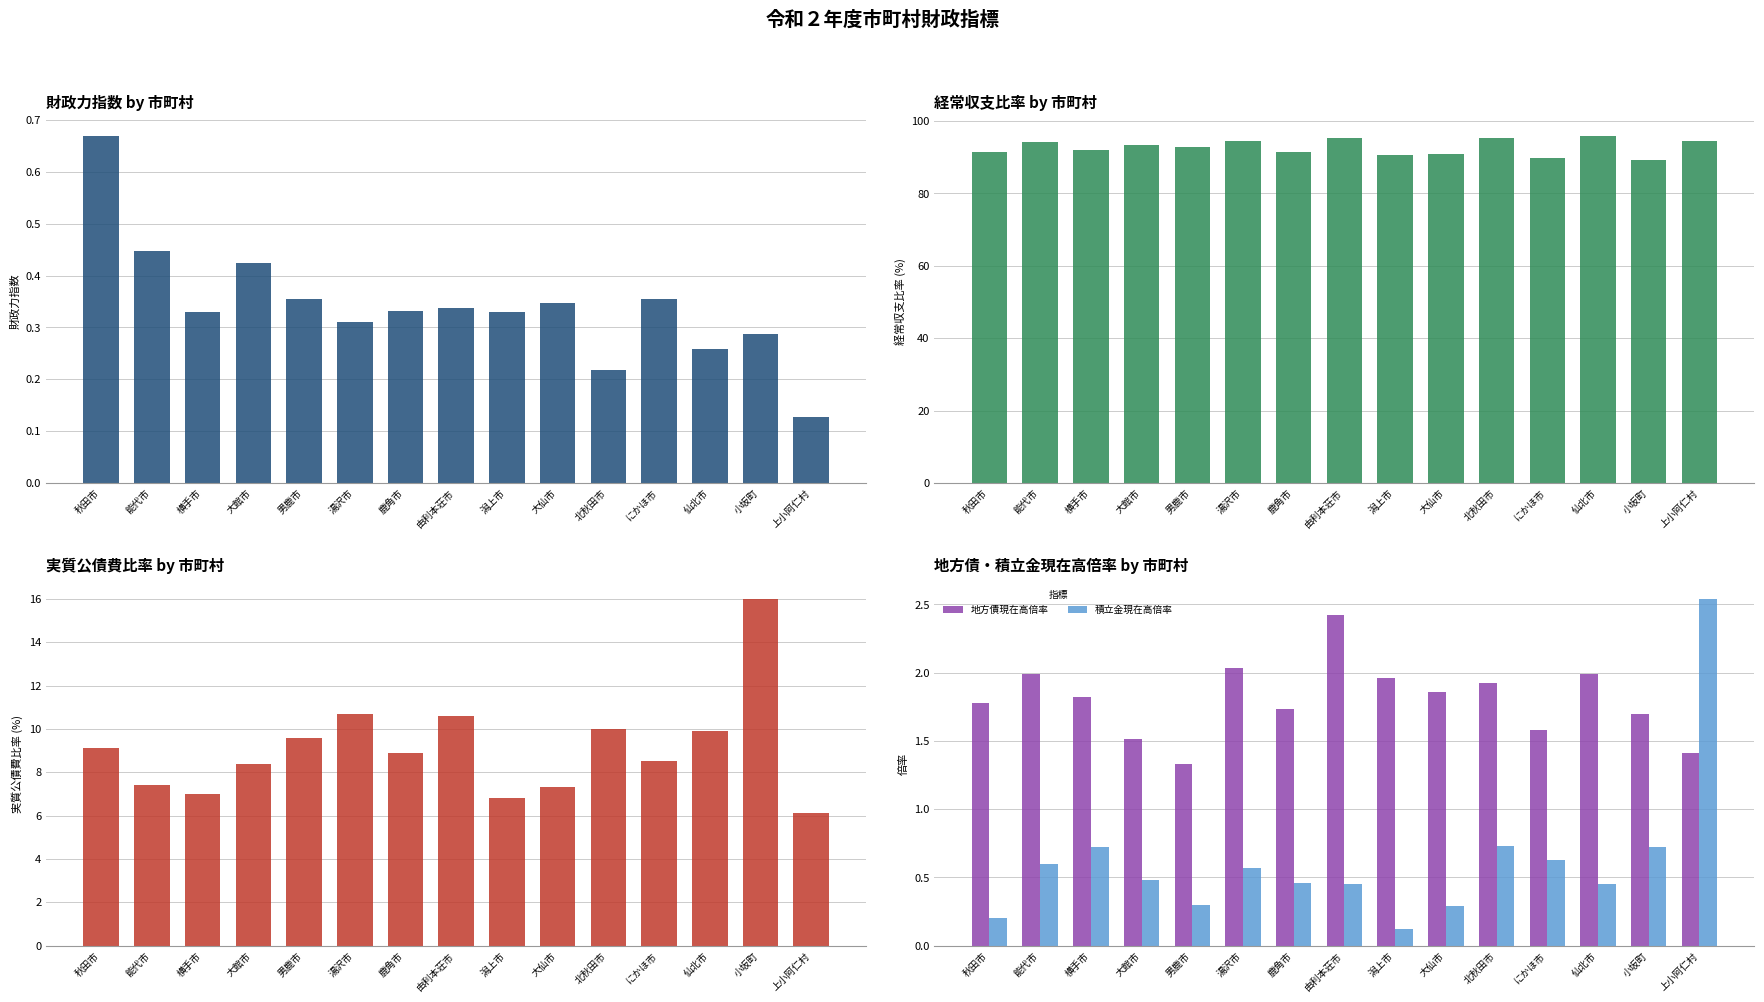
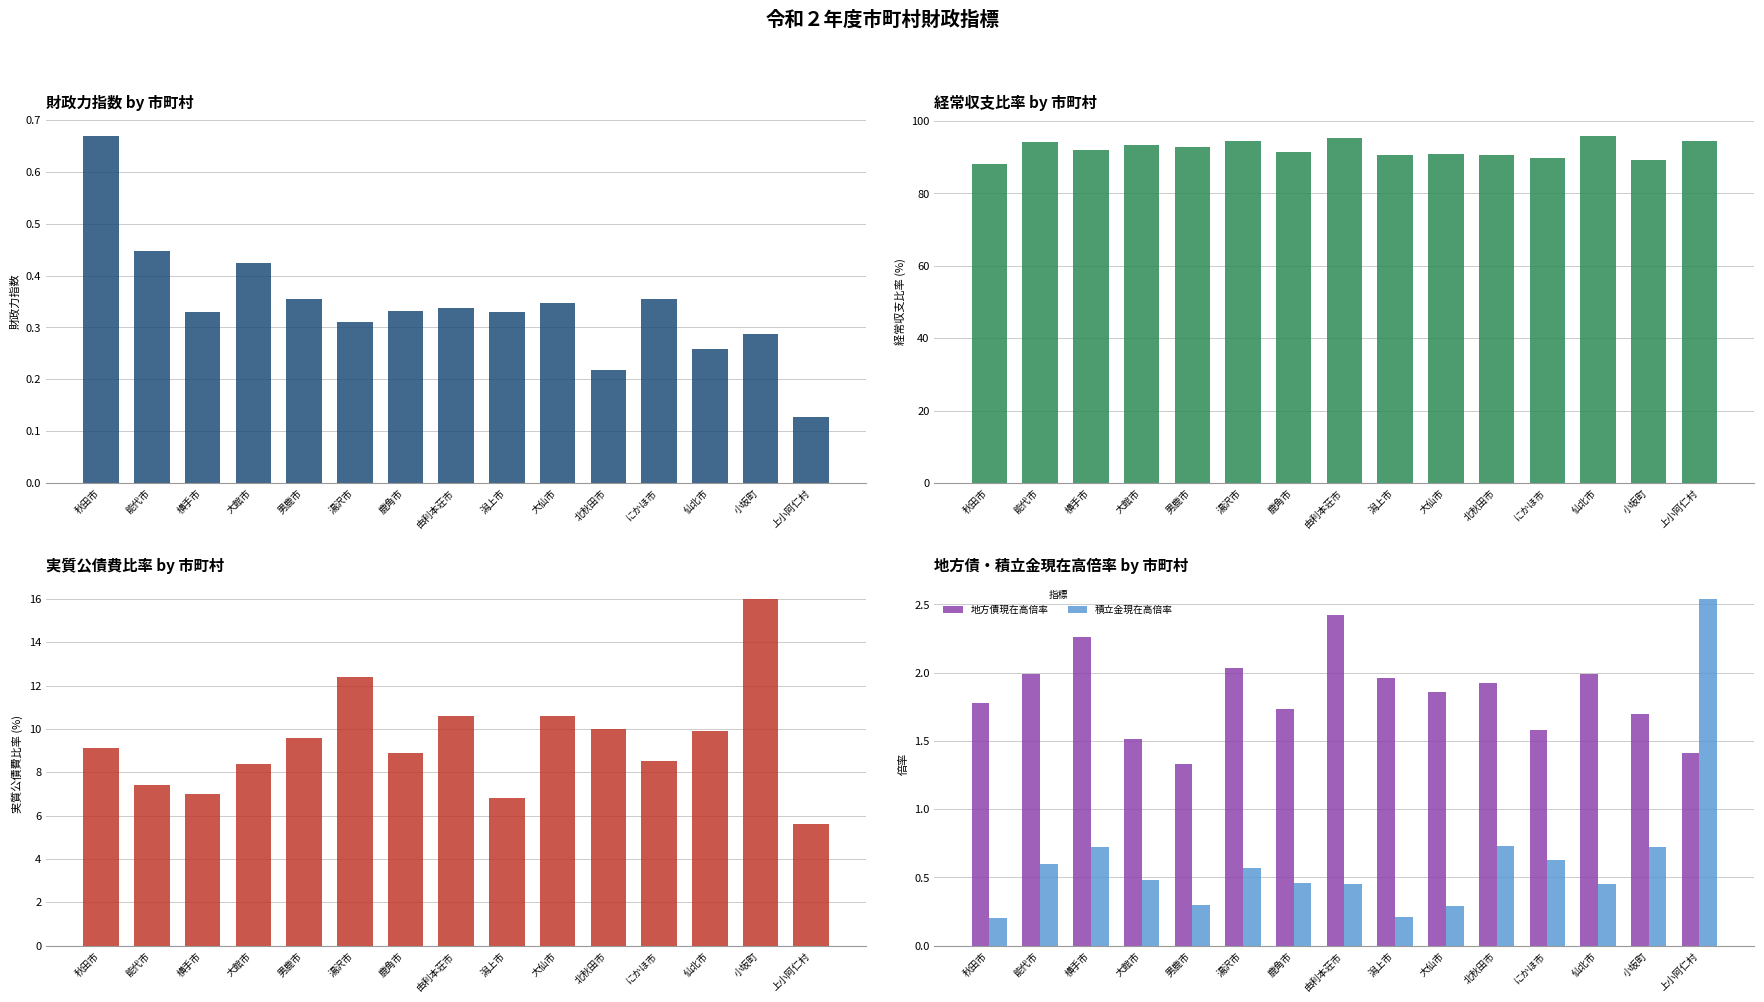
  {
    "財政力指数 by 市町村": {
      "秋田市": 0.67,
      "能代市": 0.45,
      "横手市": 0.33,
      "大館市": 0.43,
      "男鹿市": 0.35,
      "湯沢市": 0.31,
      "鹿角市": 0.33,
      "由利本荘市": 0.34,
      "潟上市": 0.33,
      "大仙市": 0.35,
      "北秋田市": 0.22,
      "にかほ市": 0.36,
      "仙北市": 0.26,
      "小坂町": 0.29,
      "上小阿仁村": 0.13
    },
    "経常収支比率 by 市町村": {
-     "秋田市": 92,
+     "秋田市": 88,
      "能代市": 94,
      "横手市": 92,
      "大館市": 93,
      "男鹿市": 93,
      "湯沢市": 94,
      "鹿角市": 91,
      "由利本荘市": 95,
      "潟上市": 91,
      "大仙市": 91,
-     "北秋田市": 95,
+     "北秋田市": 91,
      "にかほ市": 90,
      "仙北市": 96,
      "小坂町": 89,
      "上小阿仁村": 95
    },
    "実質公債費比率 by 市町村": {
      "秋田市": 9.1,
      "能代市": 7.4,
      "横手市": 7.0,
      "大館市": 8.4,
      "男鹿市": 9.6,
-     "湯沢市": 10.7,
+     "湯沢市": 12.4,
      "鹿角市": 8.9,
      "由利本荘市": 10.6,
      "潟上市": 6.8,
-     "大仙市": 7.3,
+     "大仙市": 10.6,
      "北秋田市": 10.0,
      "にかほ市": 8.5,
      "仙北市": 9.9,
      "小坂町": 16.0,
-     "上小阿仁村": 6.1
+     "上小阿仁村": 5.6
    },
    "地方債・積立金現在高倍率 by 市町村": {
      "地方債現在高倍率": {
        "秋田市": 1.78,
        "能代市": 1.99,
-       "横手市": 1.82,
+       "横手市": 2.26,
        "大館市": 1.51,
        "男鹿市": 1.33,
        "湯沢市": 2.03,
        "鹿角市": 1.73,
        "由利本荘市": 2.42,
        "潟上市": 1.96,
        "大仙市": 1.86,
        "北秋田市": 1.92,
        "にかほ市": 1.58,
        "仙北市": 1.99,
        "小坂町": 1.70,
        "上小阿仁村": 1.41
      },
      "積立金現在高倍率": {
        "秋田市": 0.20,
        "能代市": 0.60,
        "横手市": 0.72,
        "大館市": 0.48,
        "男鹿市": 0.30,
        "湯沢市": 0.57,
        "鹿角市": 0.46,
        "由利本荘市": 0.45,
-       "潟上市": 0.12,
+       "潟上市": 0.21,
        "大仙市": 0.29,
        "北秋田市": 0.73,
        "にかほ市": 0.63,
        "仙北市": 0.45,
        "小坂町": 0.72,
        "上小阿仁村": 2.54
      }
    }
  }
